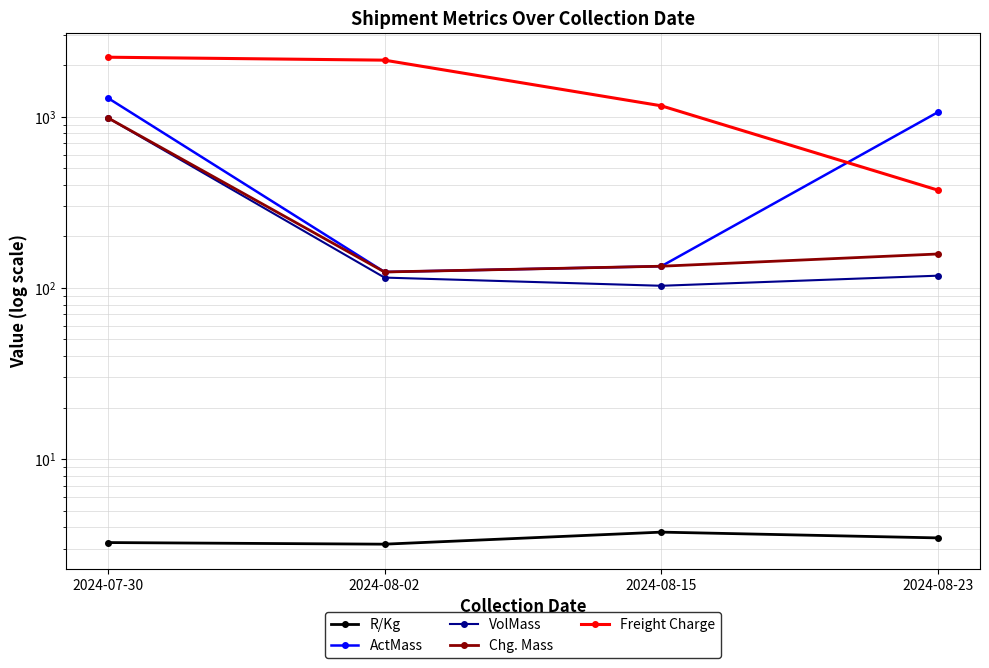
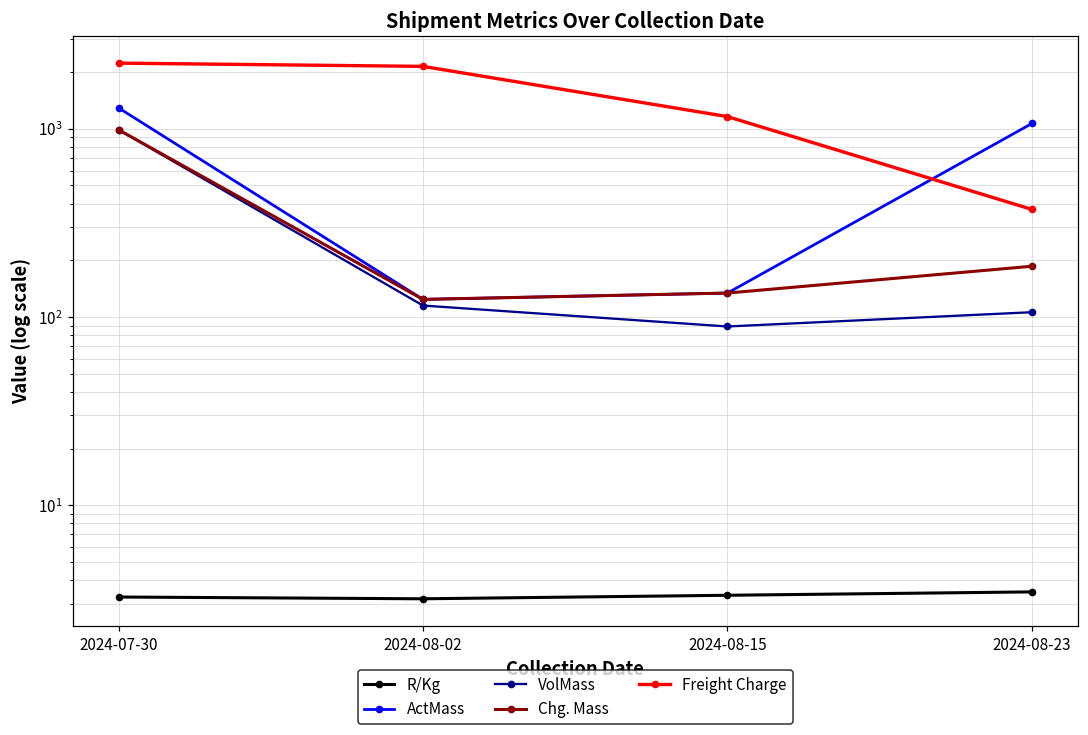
  {
    "R/Kg": {
      "2024-07-30": 3.3,
      "2024-08-02": 3.2,
-     "2024-08-15": 3.7,
+     "2024-08-15": 3.3,
      "2024-08-23": 3.5
    },
    "ActMass": {
      "2024-07-30": 1300,
      "2024-08-23": 1100
    },
    "VolMass": {
      "2024-08-02": 120,
-     "2024-08-15": 100,
-     "2024-08-23": 120
+     "2024-08-15": 90,
+     "2024-08-23": 110
    },
    "Chg. Mass": {
-     "2024-08-23": 160
+     "2024-08-23": 190
    },
    "Freight Charge": {
      "2024-07-30": 2200,
      "2024-08-02": 2100,
      "2024-08-15": 1200,
      "2024-08-23": 370
    }
  }
